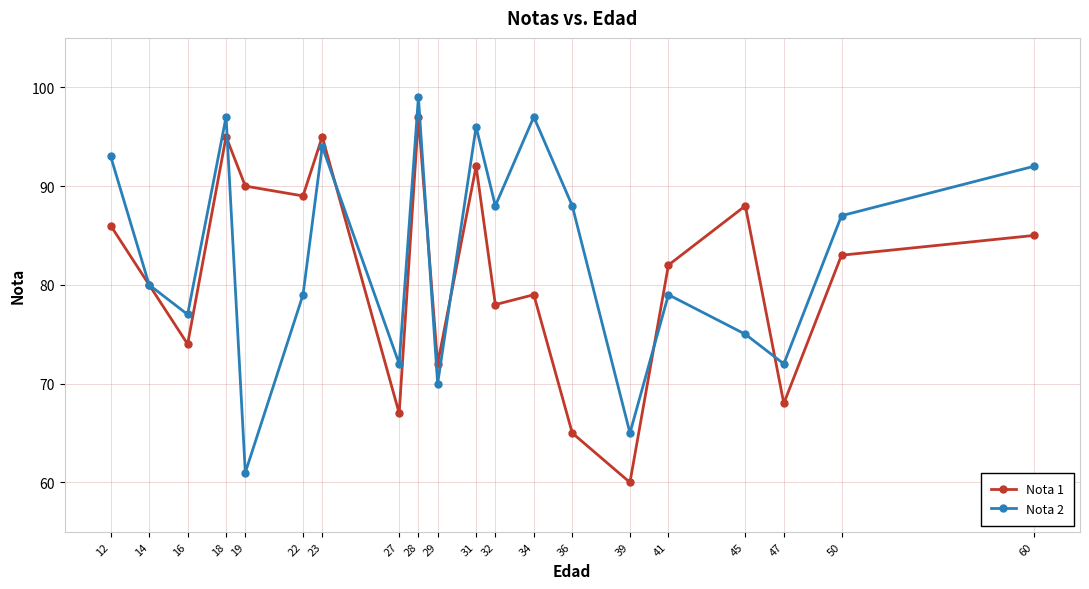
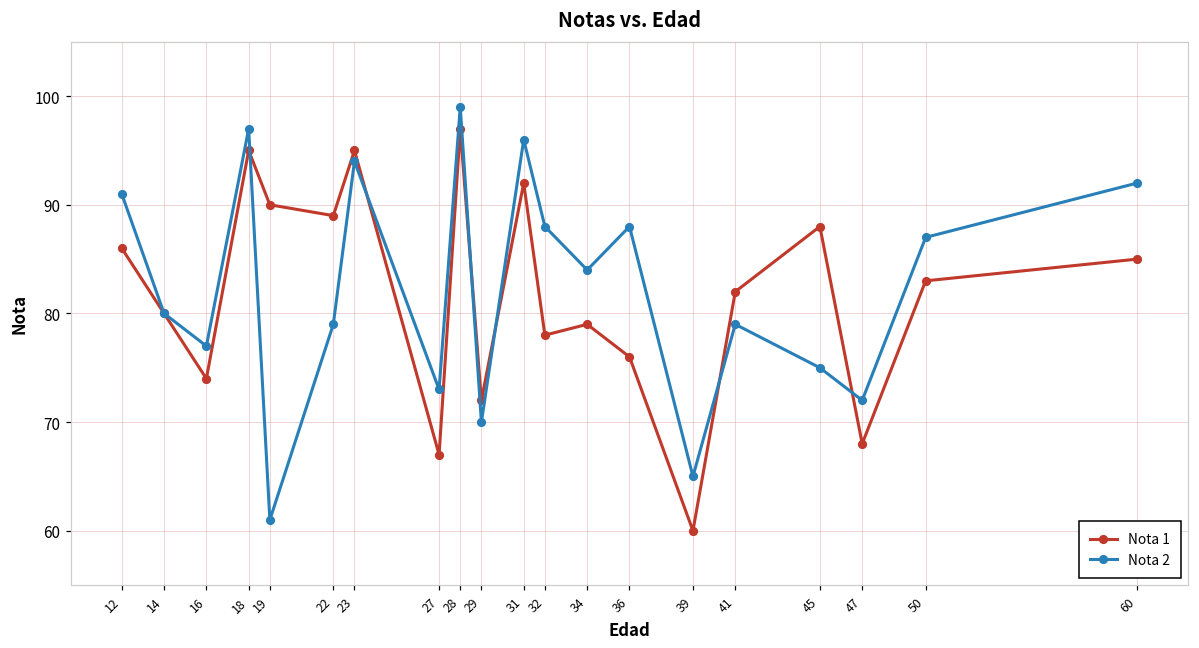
  {
    "Nota 1": {
      "12": 86,
      "16": 74,
      "18": 95,
      "19": 90,
      "22": 89,
      "23": 95,
      "27": 67,
      "28": 97,
      "29": 72,
      "31": 92,
      "32": 78,
      "34": 79,
-     "36": 65,
+     "36": 76,
      "39": 60,
      "41": 82,
      "45": 88,
      "47": 68,
      "50": 83,
      "60": 85
    },
    "Nota 2": {
-     "12": 93,
+     "12": 91,
      "16": 77,
      "18": 97,
      "19": 61,
      "22": 79,
      "23": 94,
-     "27": 72,
+     "27": 73,
      "28": 99,
      "29": 70,
      "31": 96,
      "32": 88,
-     "34": 97,
+     "34": 84,
      "36": 88,
      "39": 65,
      "41": 79,
      "45": 75,
      "47": 72,
      "50": 87,
      "60": 92
    }
  }
